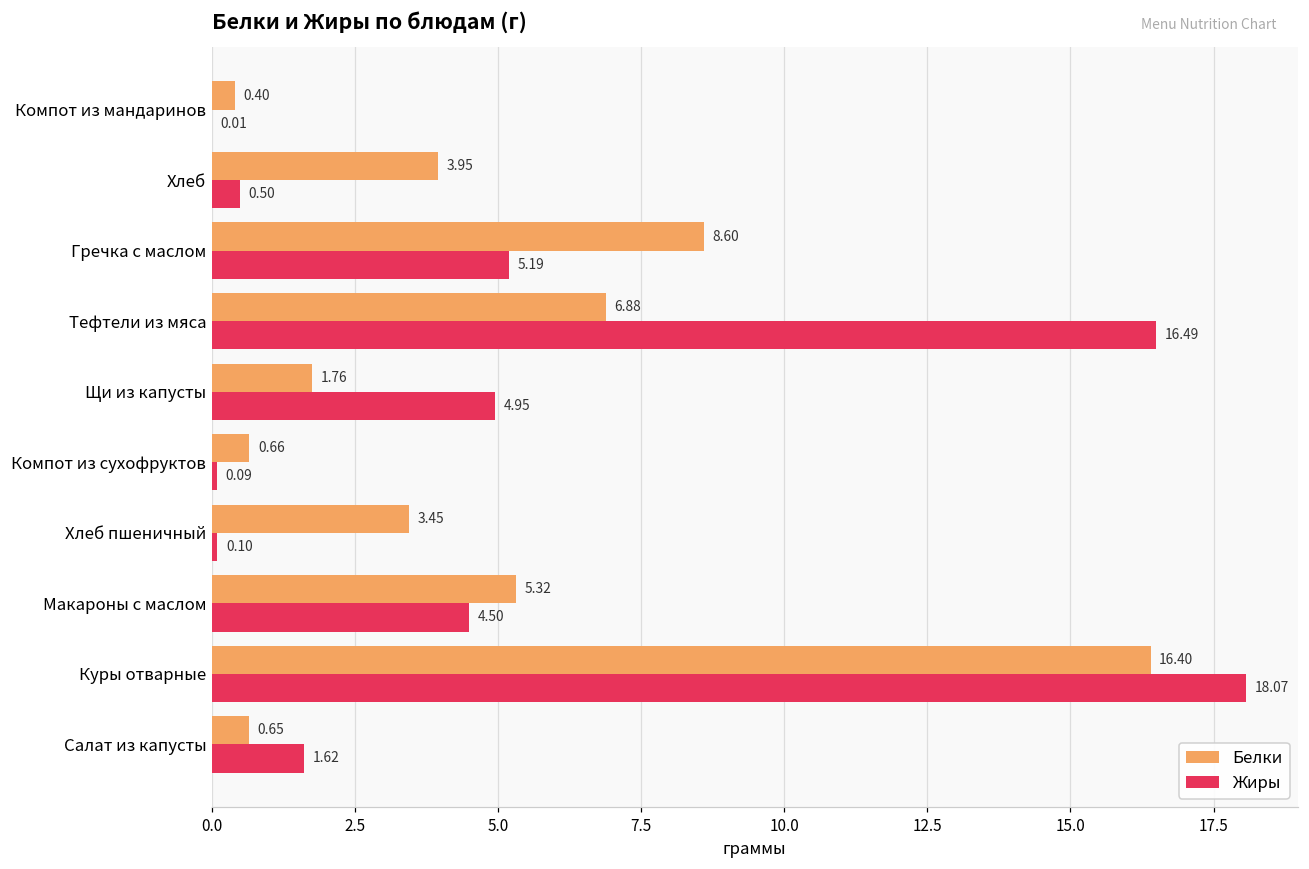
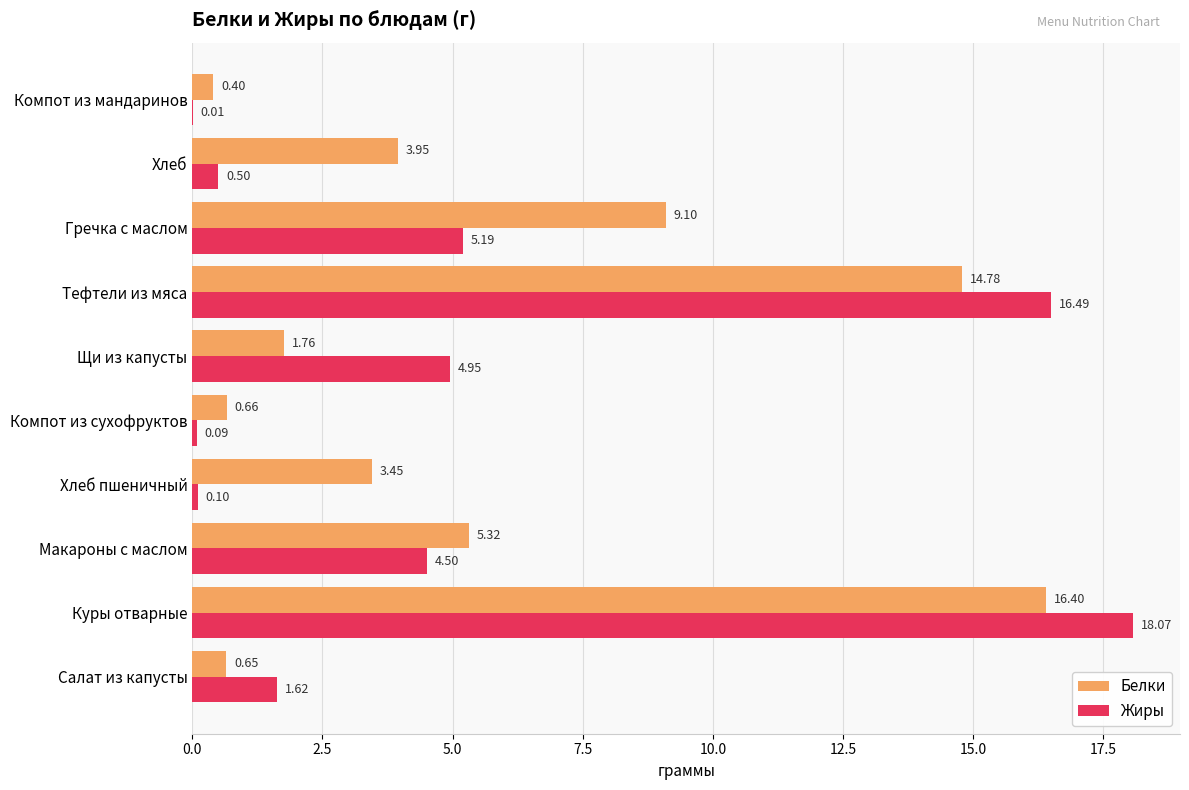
  {
    "Белки": {
      "Компот из мандаринов": 0.40,
      "Хлеб": 3.95,
-     "Гречка с маслом": 8.60,
-     "Тефтели из мяса": 6.88,
+     "Гречка с маслом": 9.10,
+     "Тефтели из мяса": 14.78,
      "Щи из капусты": 1.76,
      "Компот из сухофруктов": 0.66,
      "Хлеб пшеничный": 3.45,
      "Макароны с маслом": 5.32,
      "Куры отварные": 16.40,
      "Салат из капусты": 0.65
    },
    "Жиры": {
      "Компот из мандаринов": 0.01,
      "Хлеб": 0.50,
      "Гречка с маслом": 5.19,
      "Тефтели из мяса": 16.49,
      "Щи из капусты": 4.95,
      "Компот из сухофруктов": 0.09,
      "Хлеб пшеничный": 0.10,
      "Макароны с маслом": 4.50,
      "Куры отварные": 18.07,
      "Салат из капусты": 1.62
    }
  }
